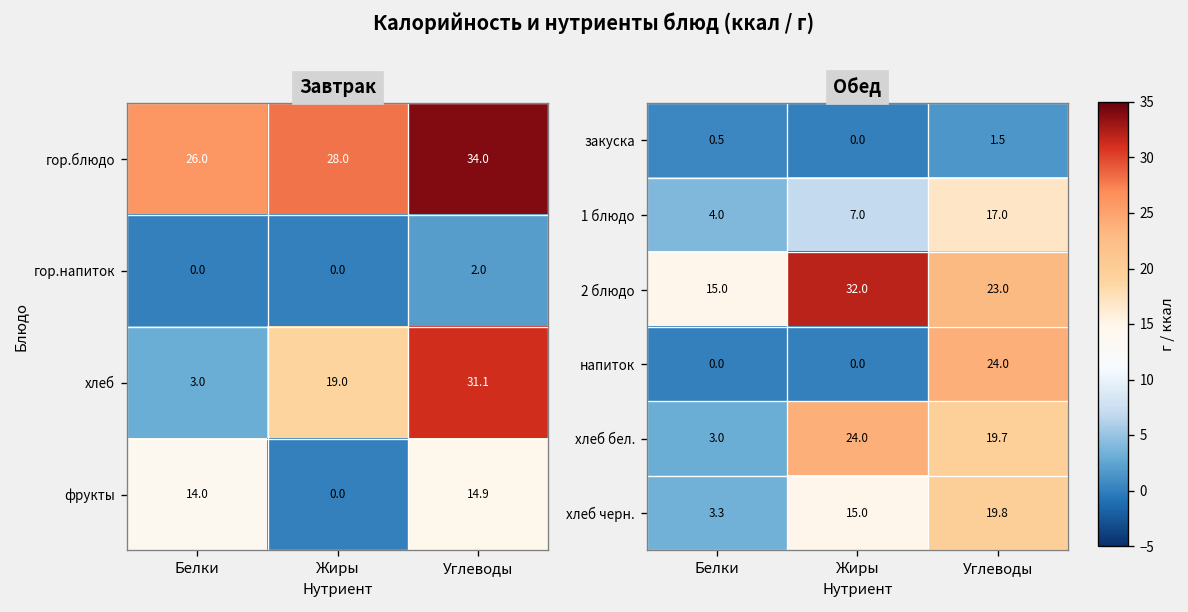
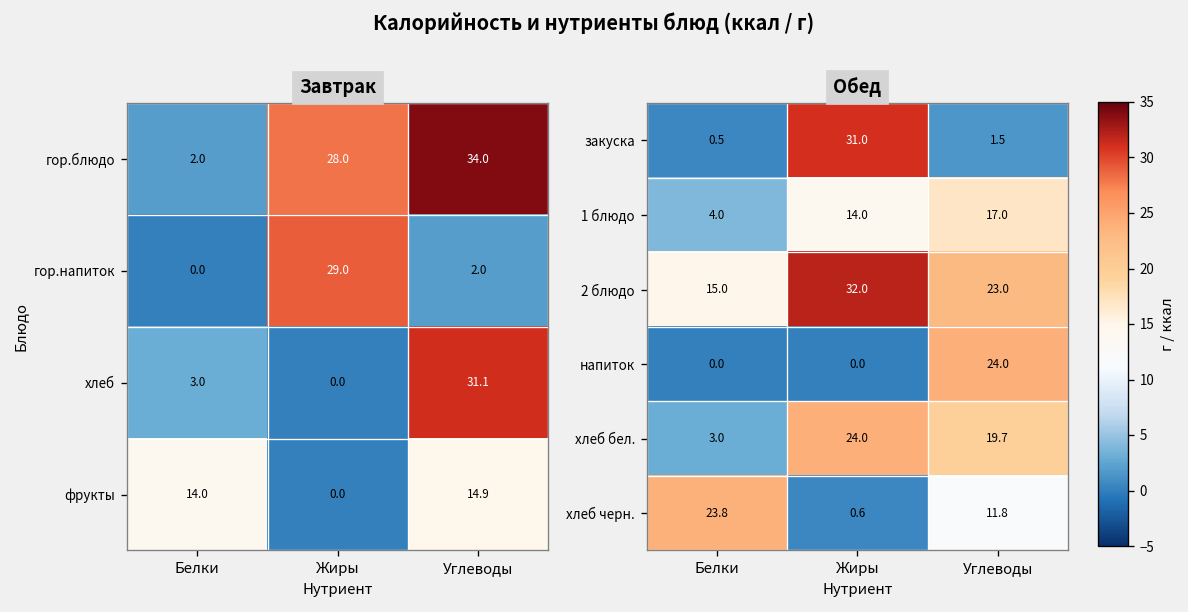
  {
    "Завтрак": {
      "гор.блюдо": {
-       "Белки": 26.0,
+       "Белки": 2.0,
        "Жиры": 28.0,
        "Углеводы": 34.0
      },
      "гор.напиток": {
        "Белки": 0.0,
-       "Жиры": 0.0,
+       "Жиры": 29.0,
        "Углеводы": 2.0
      },
      "хлеб": {
        "Белки": 3.0,
-       "Жиры": 19.0,
+       "Жиры": 0.0,
        "Углеводы": 31.1
      },
      "фрукты": {
        "Белки": 14.0,
        "Жиры": 0.0,
        "Углеводы": 14.9
      }
    },
    "Обед": {
      "закуска": {
        "Белки": 0.5,
-       "Жиры": 0.0,
+       "Жиры": 31.0,
        "Углеводы": 1.5
      },
      "1 блюдо": {
        "Белки": 4.0,
-       "Жиры": 7.0,
+       "Жиры": 14.0,
        "Углеводы": 17.0
      },
      "2 блюдо": {
        "Белки": 15.0,
        "Жиры": 32.0,
        "Углеводы": 23.0
      },
      "напиток": {
        "Белки": 0.0,
        "Жиры": 0.0,
        "Углеводы": 24.0
      },
      "хлеб бел.": {
        "Белки": 3.0,
        "Жиры": 24.0,
        "Углеводы": 19.7
      },
      "хлеб черн.": {
-       "Белки": 3.3,
-       "Жиры": 15.0,
-       "Углеводы": 19.8
+       "Белки": 23.8,
+       "Жиры": 0.6,
+       "Углеводы": 11.8
      }
    }
  }
